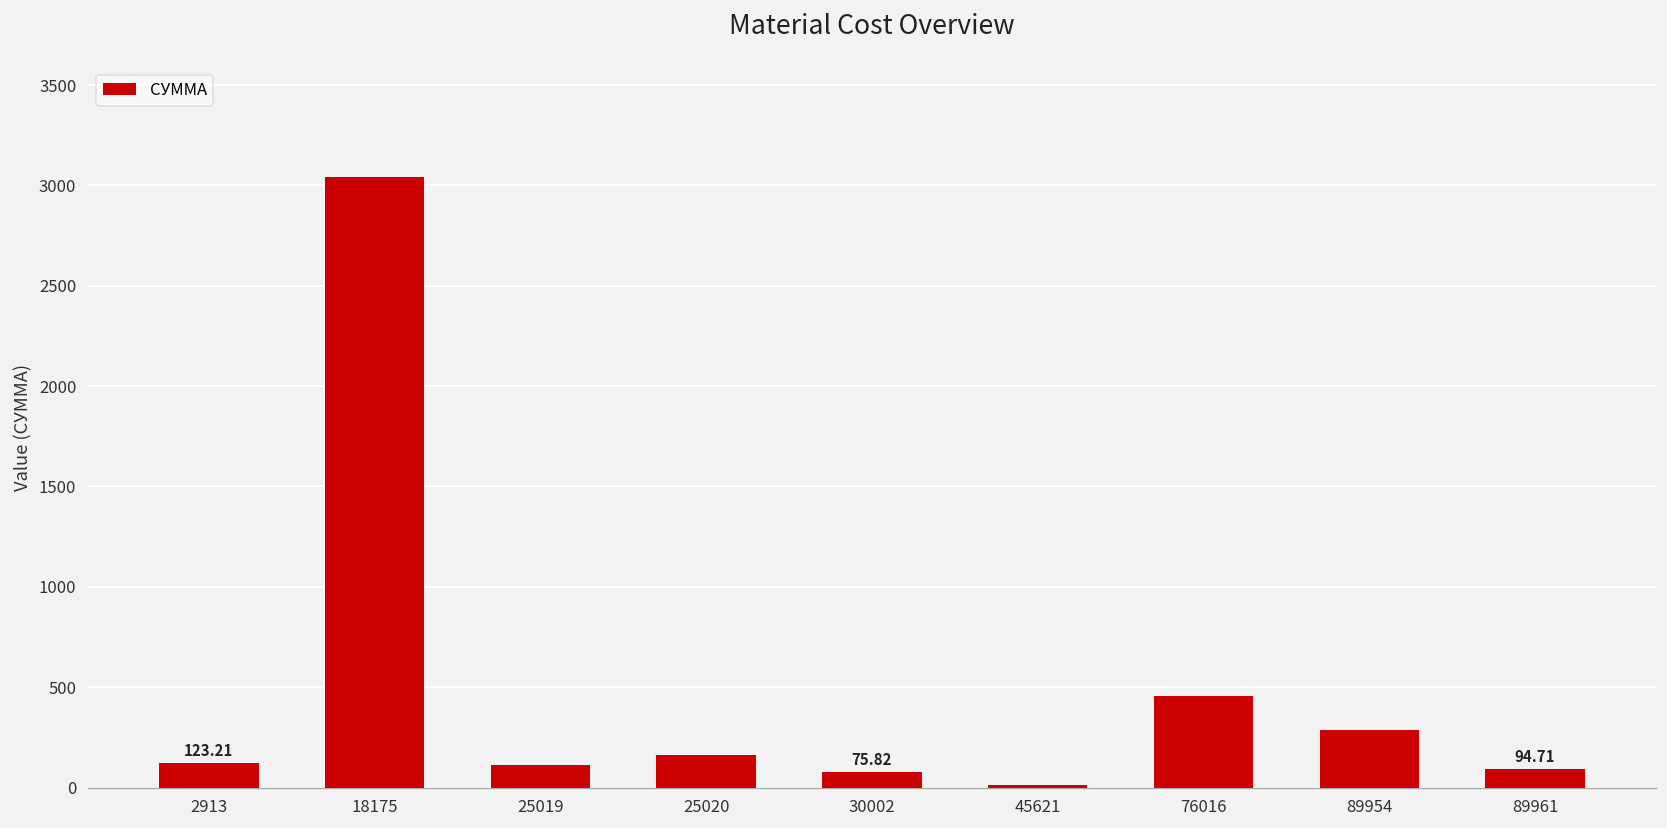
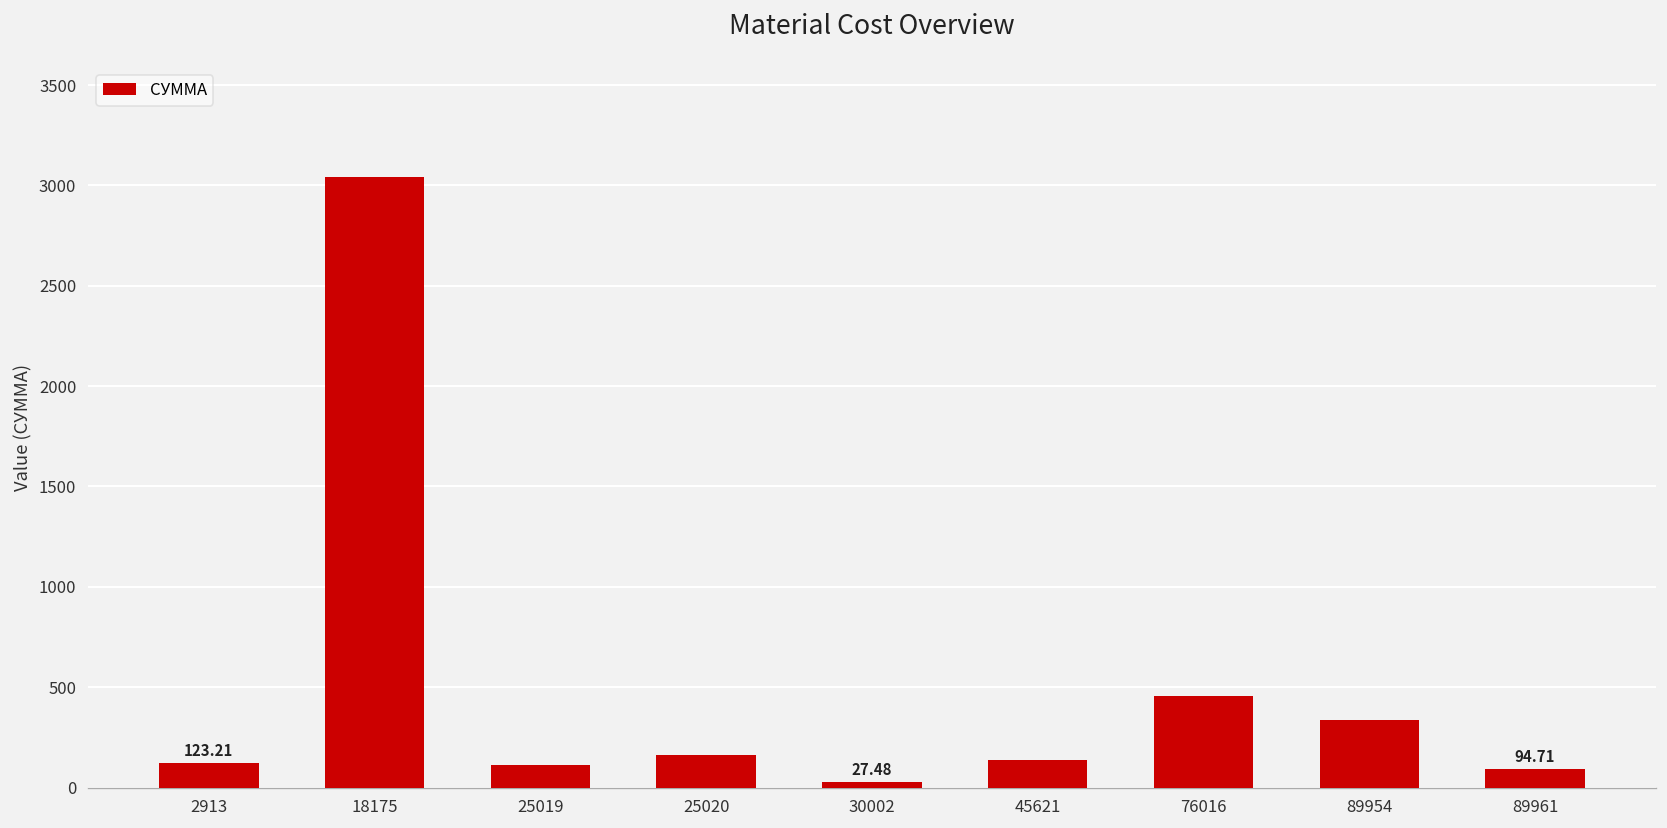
  {
    "2913": 123.21,
-   "30002": 75.82,
-   "45621": 10,
-   "89954": 290,
+   "30002": 27.48,
+   "45621": 140,
+   "89954": 340,
    "89961": 94.71
  }
